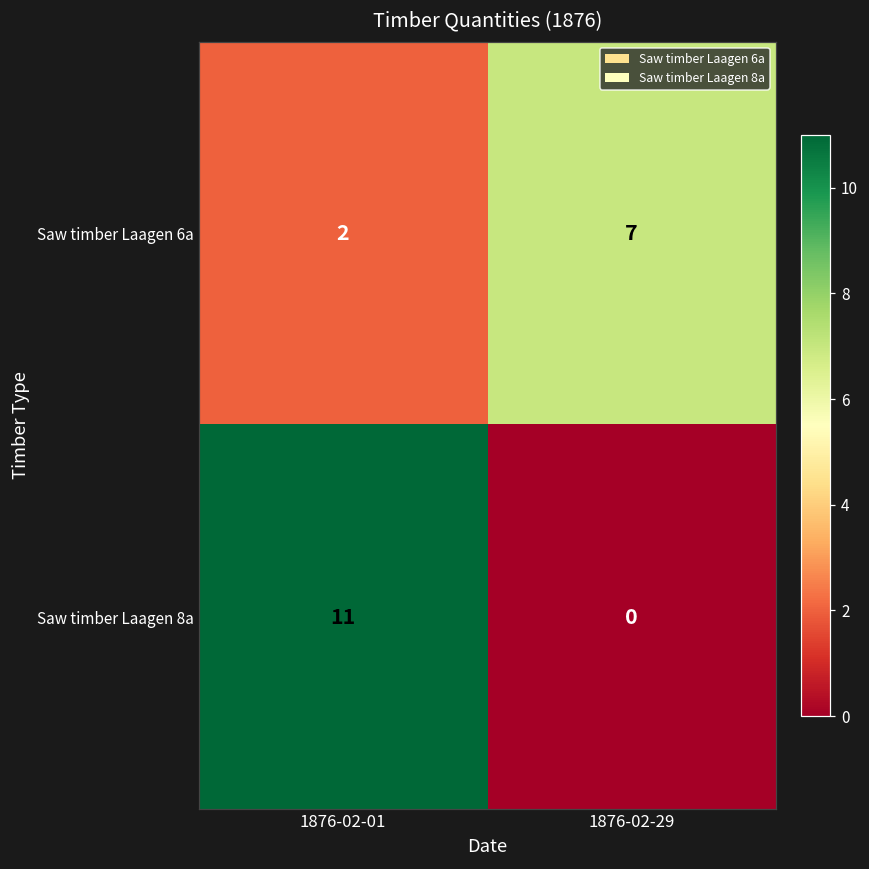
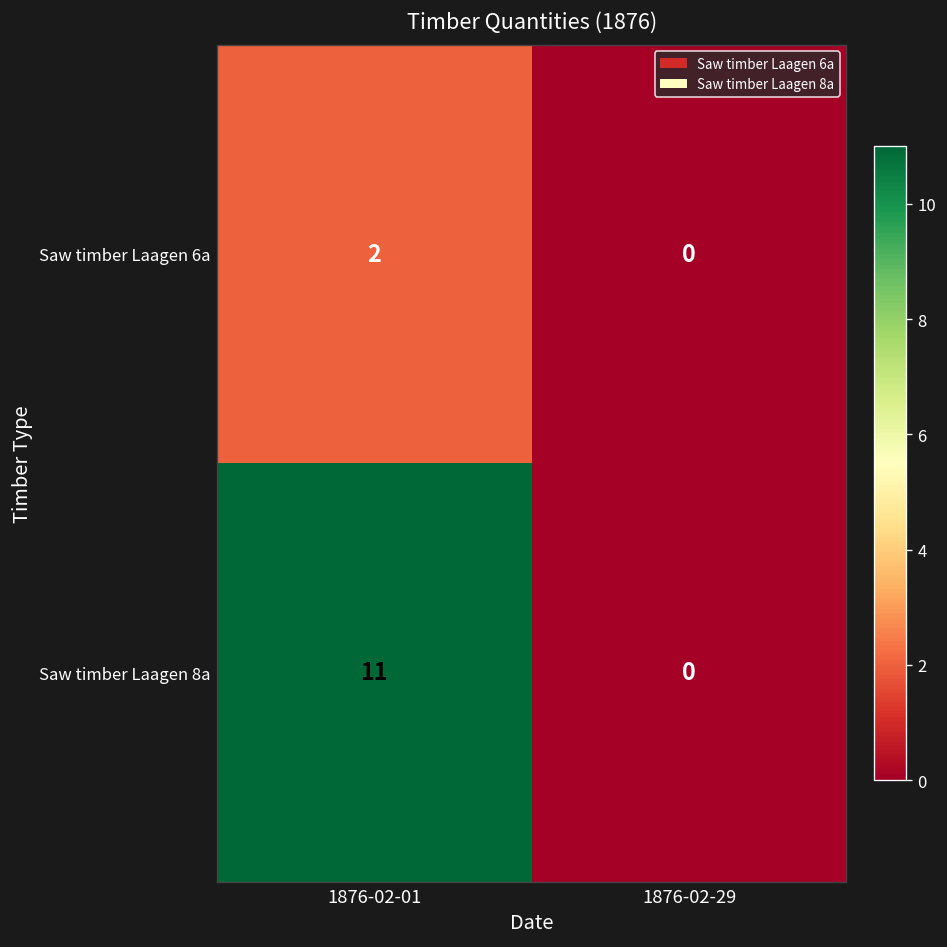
  {
    "Saw timber Laagen 6a": {
      "1876-02-01": 2,
-     "1876-02-29": 7
+     "1876-02-29": 0
    },
    "Saw timber Laagen 8a": {
      "1876-02-01": 11,
      "1876-02-29": 0
    }
  }
